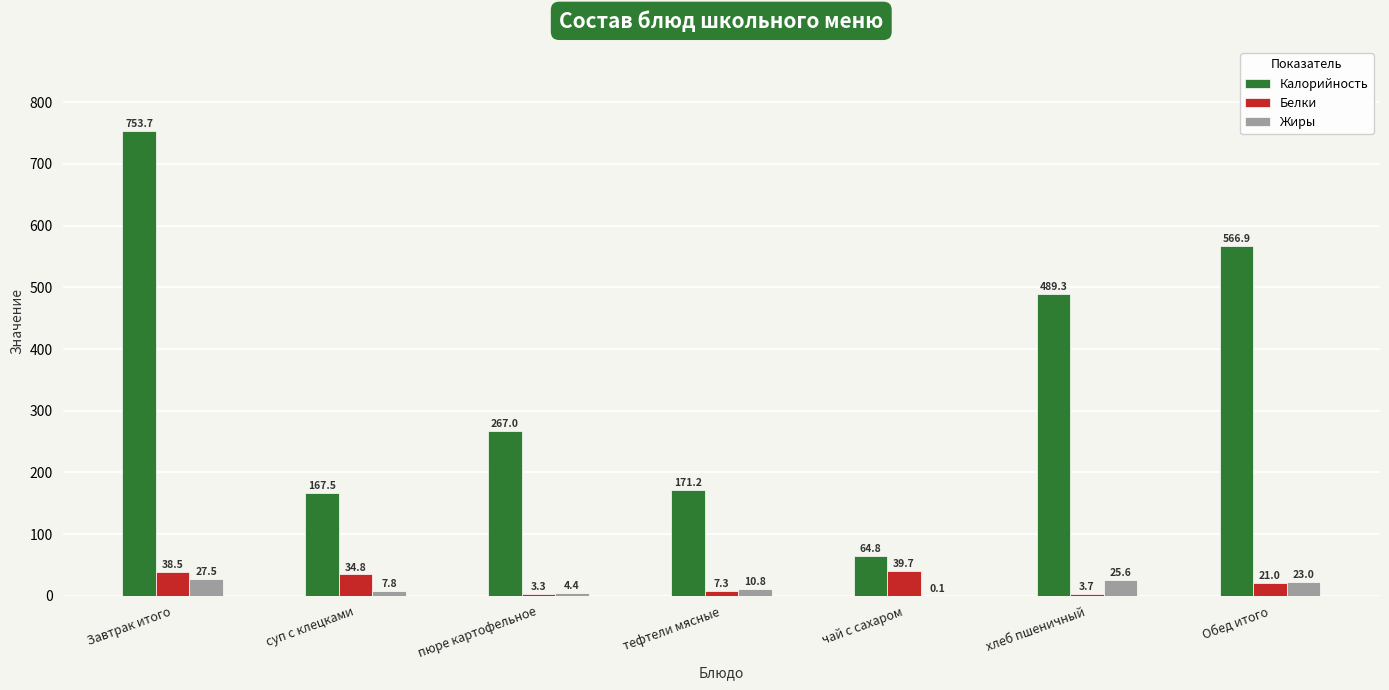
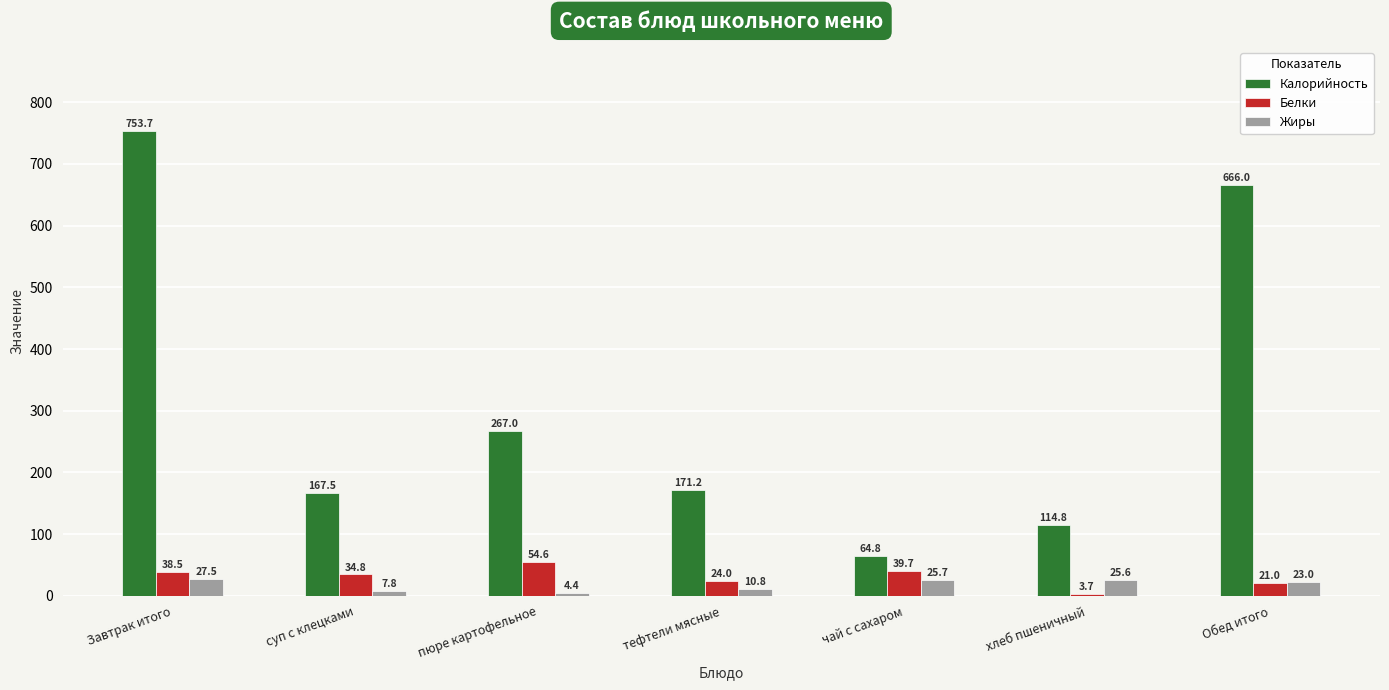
  {
    "Калорийность": {
      "Завтрак итого": 753.7,
      "суп с клецками": 167.5,
      "пюре картофельное": 267.0,
      "тефтели мясные": 171.2,
      "чай с сахаром": 64.8,
-     "хлеб пшеничный": 489.3,
-     "Обед итого": 566.9
+     "хлеб пшеничный": 114.8,
+     "Обед итого": 666.0
    },
    "Белки": {
      "Завтрак итого": 38.5,
      "суп с клецками": 34.8,
-     "пюре картофельное": 3.3,
-     "тефтели мясные": 7.3,
+     "пюре картофельное": 54.6,
+     "тефтели мясные": 24.0,
      "чай с сахаром": 39.7,
      "хлеб пшеничный": 3.7,
      "Обед итого": 21.0
    },
    "Жиры": {
      "Завтрак итого": 27.5,
      "суп с клецками": 7.8,
      "пюре картофельное": 4.4,
      "тефтели мясные": 10.8,
-     "чай с сахаром": 0.1,
+     "чай с сахаром": 25.7,
      "хлеб пшеничный": 25.6,
      "Обед итого": 23.0
    }
  }
